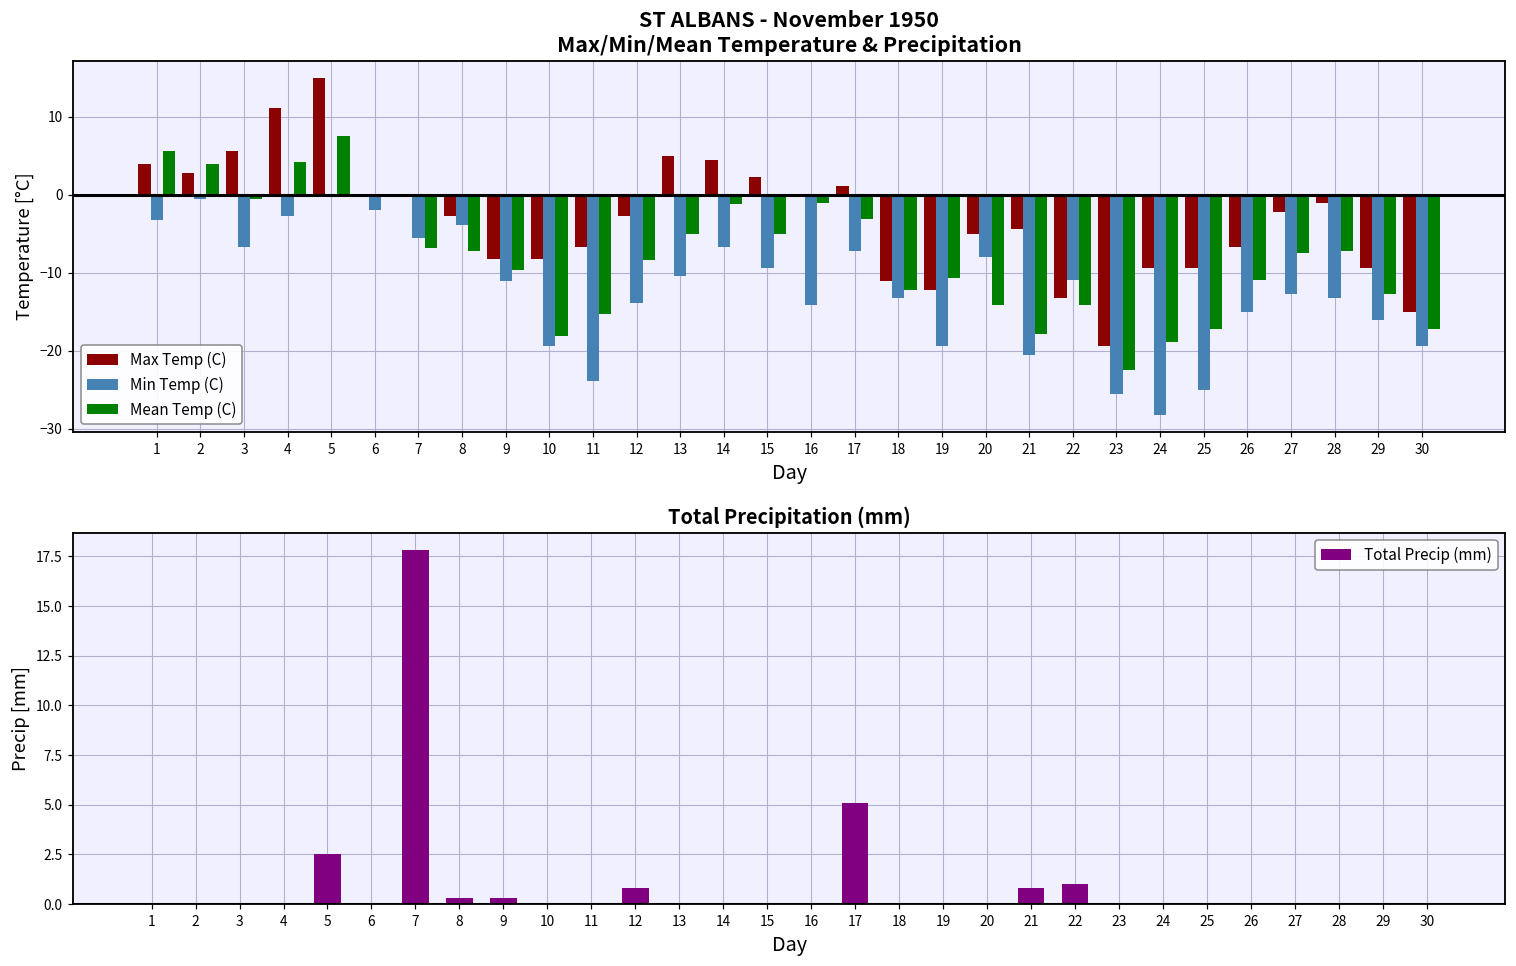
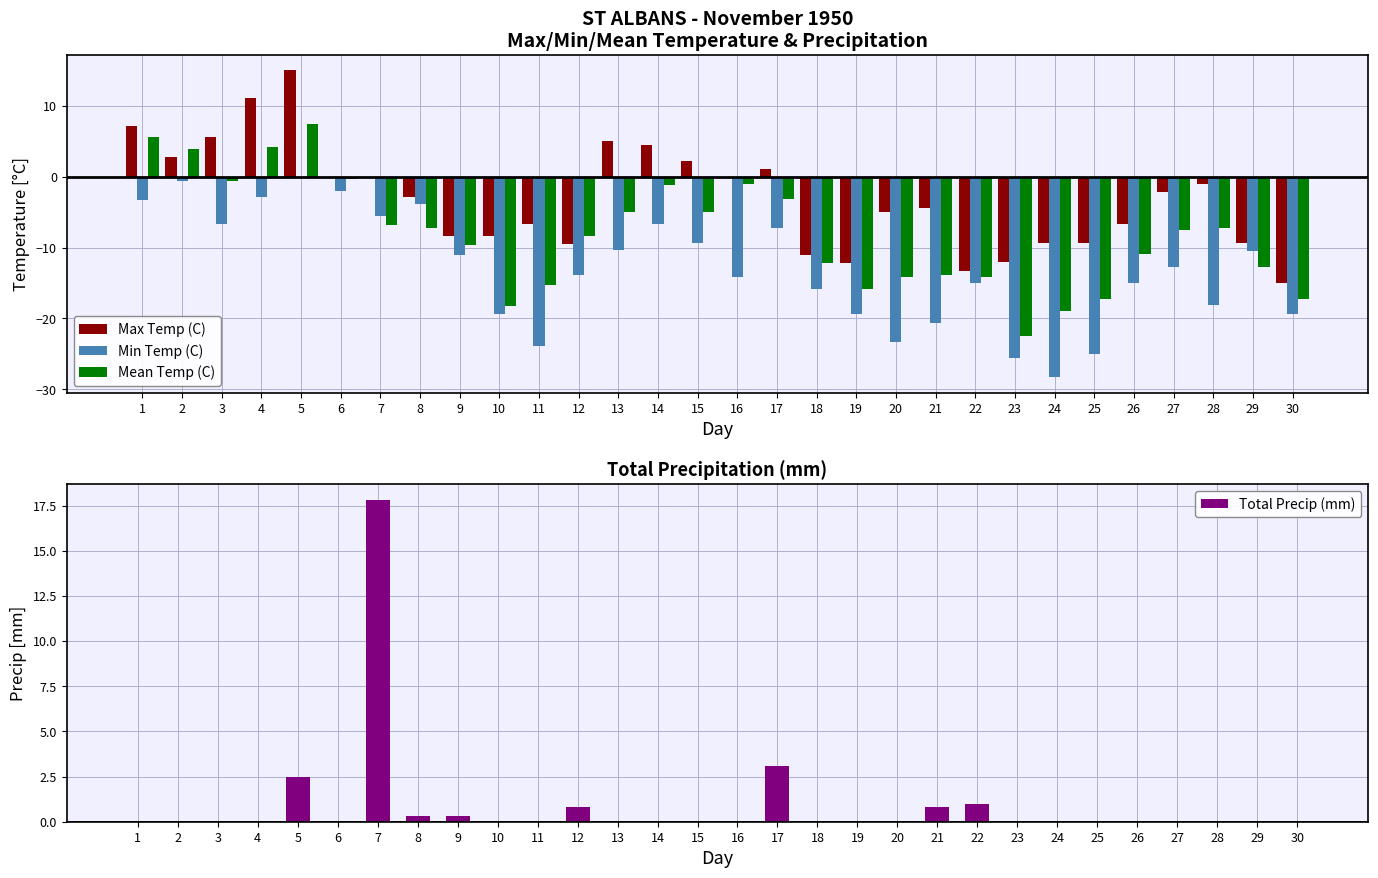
  {
    "ST ALBANS - November 1950 Max/Min/Mean Temperature & Precipitation": {
      "Max Temp (C)": {
-       "1": 4,
+       "1": 7,
        "2": 3,
        "3": 6,
        "4": 11,
        "5": 15,
        "6": 0,
        "7": 0,
        "8": -3,
        "9": -8,
        "10": -8,
        "11": -7,
-       "12": -3,
+       "12": -10,
        "13": 5,
        "14": 4,
        "15": 2,
        "16": 0,
        "17": 1,
        "18": -11,
        "19": -12,
        "20": -5,
        "21": -4,
        "22": -13,
-       "23": -19,
+       "23": -12,
        "24": -9,
        "25": -9,
        "26": -7,
        "27": -2,
        "28": -1,
        "29": -9,
        "30": -15
      },
      "Min Temp (C)": {
        "1": -3,
        "2": -1,
        "3": -7,
        "4": -3,
        "5": 0,
        "6": -2,
        "7": -6,
        "8": -4,
        "9": -11,
        "10": -19,
        "11": -24,
        "12": -14,
        "13": -10,
        "14": -7,
        "15": -9,
        "16": -14,
        "17": -7,
-       "18": -13,
+       "18": -16,
        "19": -19,
-       "20": -8,
+       "20": -23,
        "21": -21,
-       "22": -11,
+       "22": -15,
        "23": -26,
        "24": -28,
        "25": -25,
        "26": -15,
        "27": -13,
-       "28": -13,
-       "29": -16,
+       "28": -18,
+       "29": -11,
        "30": -19
      },
      "Mean Temp (C)": {
        "1": 6,
        "2": 4,
        "3": -1,
        "4": 4,
        "5": 8,
        "7": -7,
        "8": -7,
        "9": -10,
        "10": -18,
        "11": -15,
        "12": -8,
        "13": -5,
        "14": -1,
        "15": -5,
        "16": -1,
        "17": -3,
        "18": -12,
-       "19": -11,
+       "19": -16,
        "20": -14,
-       "21": -18,
+       "21": -14,
        "22": -14,
        "23": -23,
        "24": -19,
        "25": -17,
        "26": -11,
        "27": -8,
        "28": -7,
        "29": -13,
        "30": -17
      }
    },
    "Total Precipitation (mm)": {
      "1": 0.0,
      "2": 0.0,
      "3": 0.0,
      "4": 0.0,
      "5": 2.5,
      "6": 0.0,
      "7": 17.8,
      "8": 0.3,
      "9": 0.3,
      "10": 0.0,
      "11": 0.0,
      "12": 0.8,
      "13": 0.0,
      "14": 0.0,
      "15": 0.0,
      "16": 0.0,
-     "17": 5.1,
+     "17": 3.1,
      "18": 0.0,
      "19": 0.0,
      "20": 0.0,
      "21": 0.8,
      "22": 1.0,
      "23": 0.0,
      "24": 0.0,
      "25": 0.0,
      "26": 0.0,
      "27": 0.0,
      "28": 0.0,
      "29": 0.0,
      "30": 0.0
    }
  }
